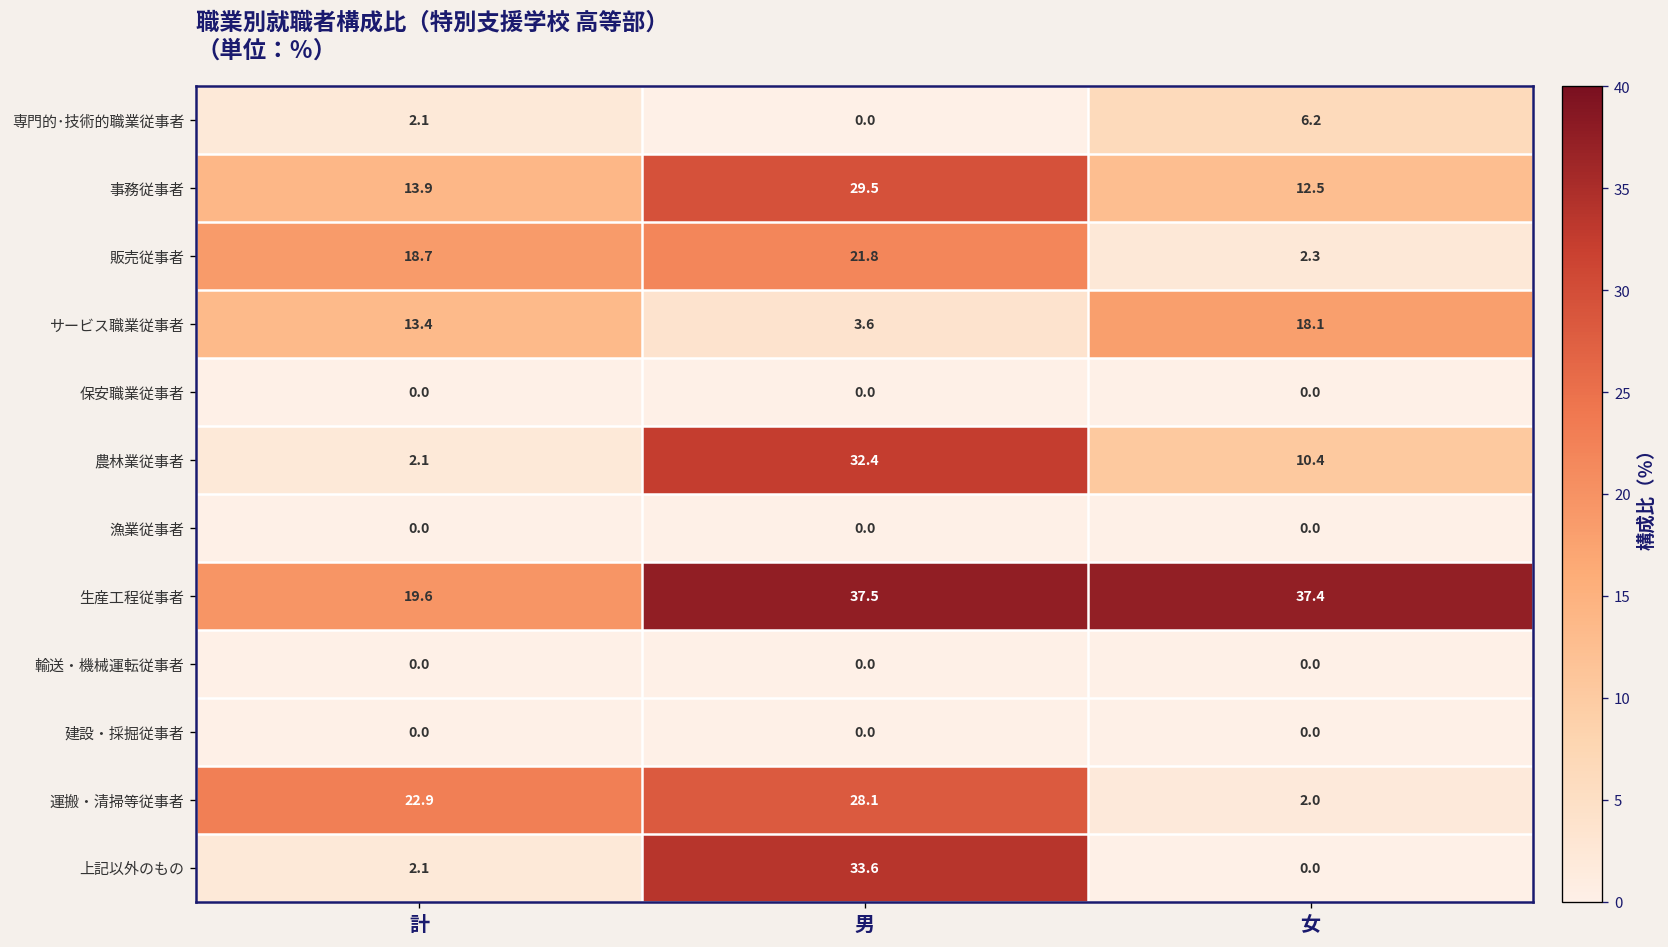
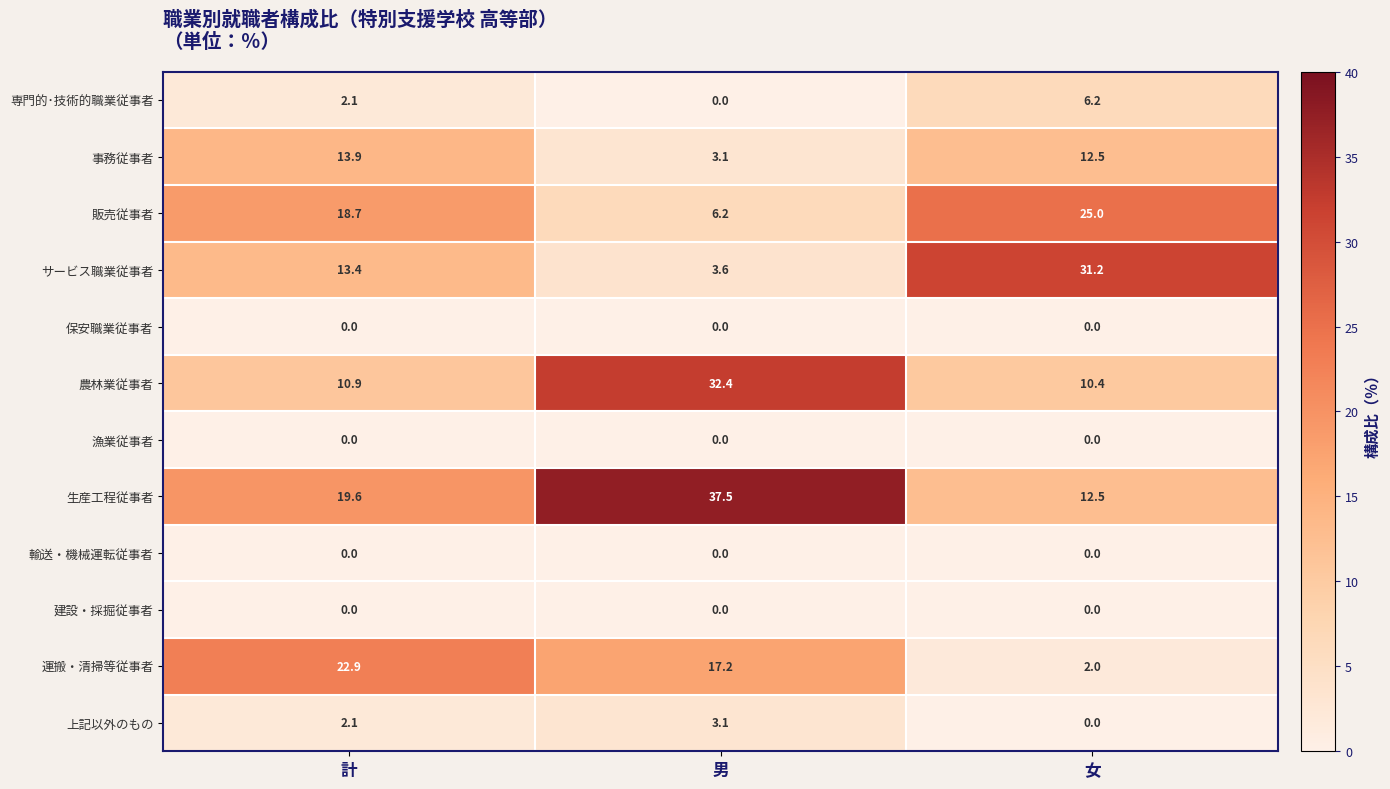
  {
    "専門的･技術的職業従事者": {
      "計": 2.1,
      "男": 0.0,
      "女": 6.2
    },
    "事務従事者": {
      "計": 13.9,
-     "男": 29.5,
+     "男": 3.1,
      "女": 12.5
    },
    "販売従事者": {
      "計": 18.7,
-     "男": 21.8,
-     "女": 2.3
+     "男": 6.2,
+     "女": 25.0
    },
    "サービス職業従事者": {
      "計": 13.4,
      "男": 3.6,
-     "女": 18.1
+     "女": 31.2
    },
    "保安職業従事者": {
      "計": 0.0,
      "男": 0.0,
      "女": 0.0
    },
    "農林業従事者": {
-     "計": 2.1,
+     "計": 10.9,
      "男": 32.4,
      "女": 10.4
    },
    "漁業従事者": {
      "計": 0.0,
      "男": 0.0,
      "女": 0.0
    },
    "生産工程従事者": {
      "計": 19.6,
      "男": 37.5,
-     "女": 37.4
+     "女": 12.5
    },
    "輸送・機械運転従事者": {
      "計": 0.0,
      "男": 0.0,
      "女": 0.0
    },
    "建設・採掘従事者": {
      "計": 0.0,
      "男": 0.0,
      "女": 0.0
    },
    "運搬・清掃等従事者": {
      "計": 22.9,
-     "男": 28.1,
+     "男": 17.2,
      "女": 2.0
    },
    "上記以外のもの": {
      "計": 2.1,
-     "男": 33.6,
+     "男": 3.1,
      "女": 0.0
    }
  }
